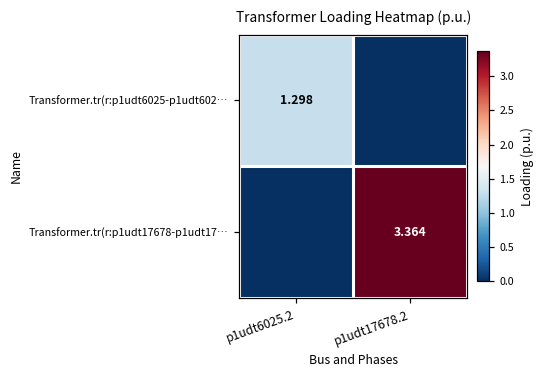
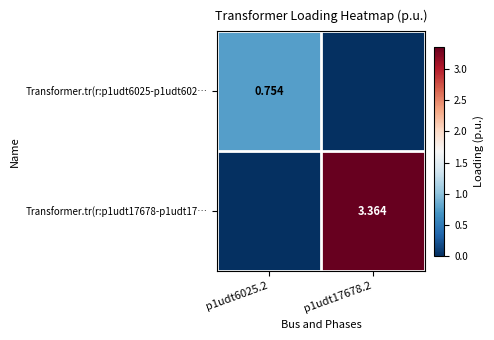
  {
    "Transformer.tr(r:p1udt6025-p1udt602…": {
-     "p1udt6025.2": 1.298
+     "p1udt6025.2": 0.754
    },
    "Transformer.tr(r:p1udt17678-p1udt17…": {
      "p1udt17678.2": 3.364
    }
  }
